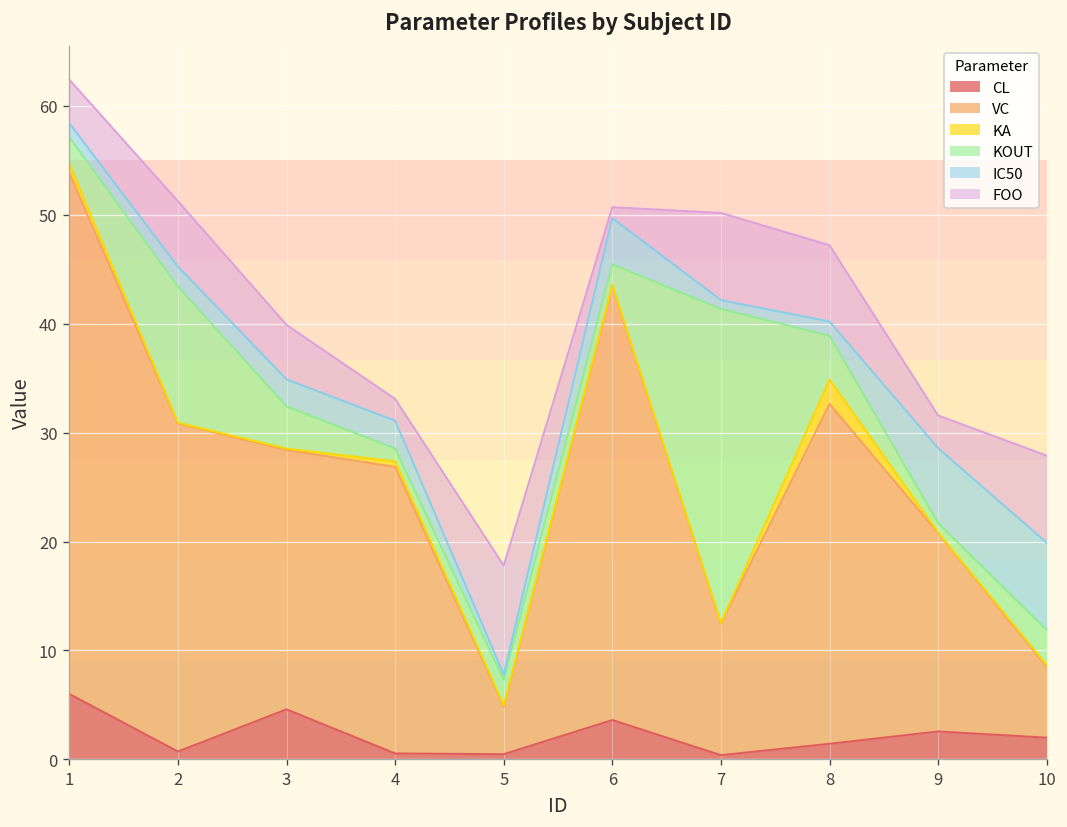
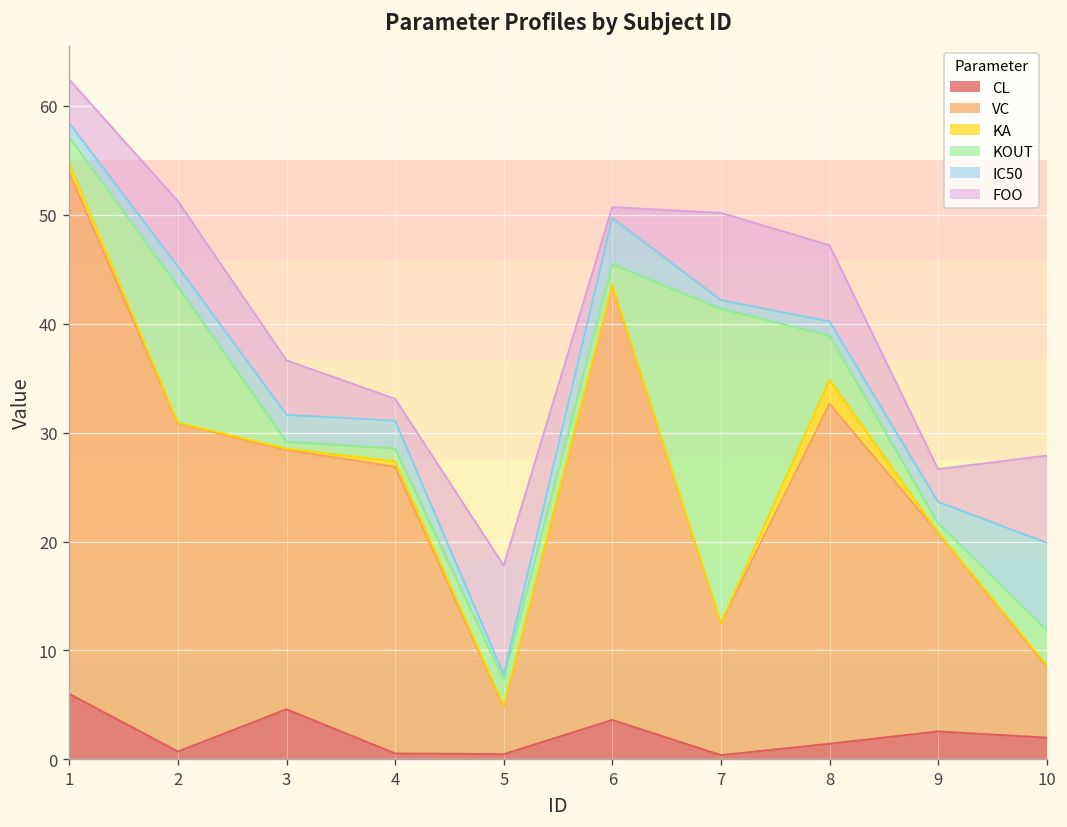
  {
    "CL": {
      "1": 6,
      "2": 1,
      "3": 5,
      "4": 1,
      "5": 0,
      "6": 4,
      "7": 0,
      "8": 1,
      "9": 3,
      "10": 2
    },
    "VC": {
      "1": 48,
      "4": 26,
      "8": 31
    },
    "KA": {
      "1": 1,
      "4": 0,
      "8": 2
    },
    "KOUT": {
      "1": 2,
      "2": 12,
-     "3": 4,
+     "3": 1,
      "4": 1,
      "5": 2,
      "6": 2,
      "7": 29,
      "8": 4,
      "9": 1,
      "10": 3
    },
    "IC50": {
      "1": 1,
      "2": 2,
      "3": 2,
      "4": 3,
      "5": 0,
      "6": 4,
      "7": 1,
      "8": 1,
-     "9": 7,
+     "9": 2,
      "10": 8
    },
    "FOO": {
      "1": 4,
      "2": 6,
      "3": 5,
      "4": 2,
      "5": 10,
      "6": 1,
      "7": 8,
      "8": 7,
      "9": 3,
      "10": 8
    }
  }
